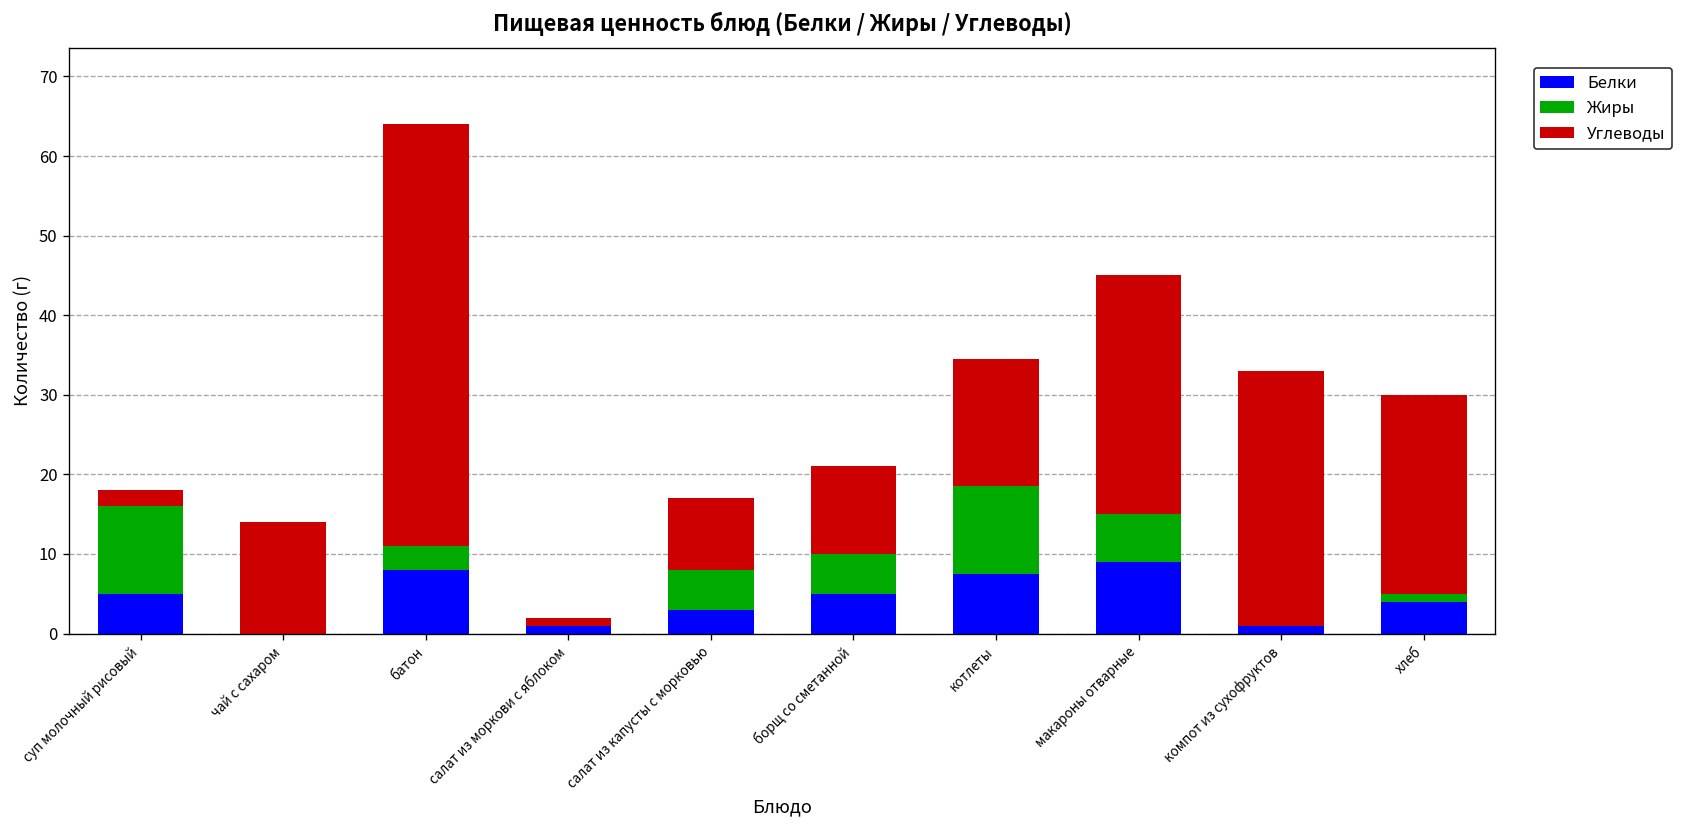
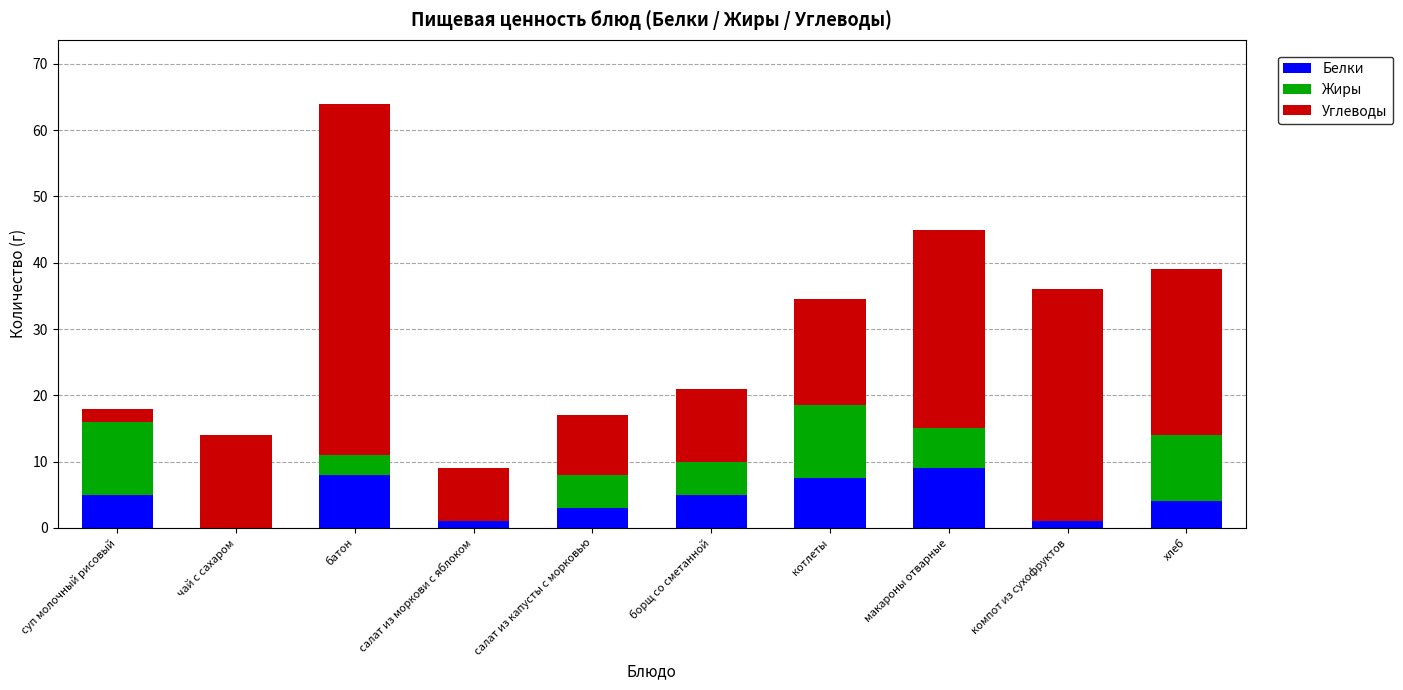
  {
    "Белки": {
      "суп молочный рисовый": 5,
      "чай с сахаром": 0,
      "батон": 8,
      "салат из моркови с яблоком": 1,
      "салат из капусты с морковью": 3,
      "борщ со сметанной": 5,
      "котлеты": 8,
      "макароны отварные": 9,
      "компот из сухофруктов": 1,
      "хлеб": 4
    },
    "Жиры": {
      "суп молочный рисовый": 11,
      "чай с сахаром": 0,
      "батон": 3,
      "салат из моркови с яблоком": 0,
      "салат из капусты с морковью": 5,
      "борщ со сметанной": 5,
      "котлеты": 11,
      "макароны отварные": 6,
      "компот из сухофруктов": 0,
-     "хлеб": 1
+     "хлеб": 10
    },
    "Углеводы": {
      "суп молочный рисовый": 2,
      "чай с сахаром": 14,
      "батон": 53,
-     "салат из моркови с яблоком": 1,
+     "салат из моркови с яблоком": 8,
      "салат из капусты с морковью": 9,
      "борщ со сметанной": 11,
      "котлеты": 16,
      "макароны отварные": 30,
-     "компот из сухофруктов": 32,
+     "компот из сухофруктов": 35,
      "хлеб": 25
    }
  }
